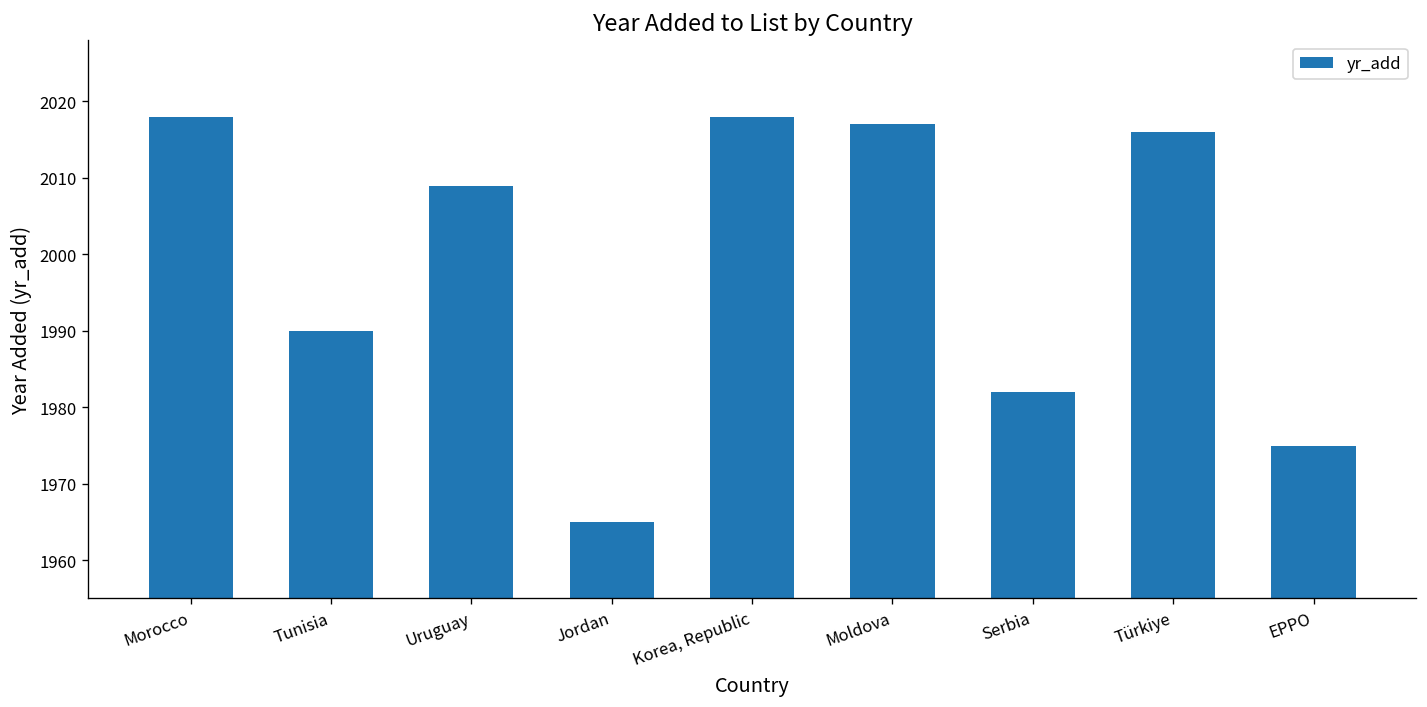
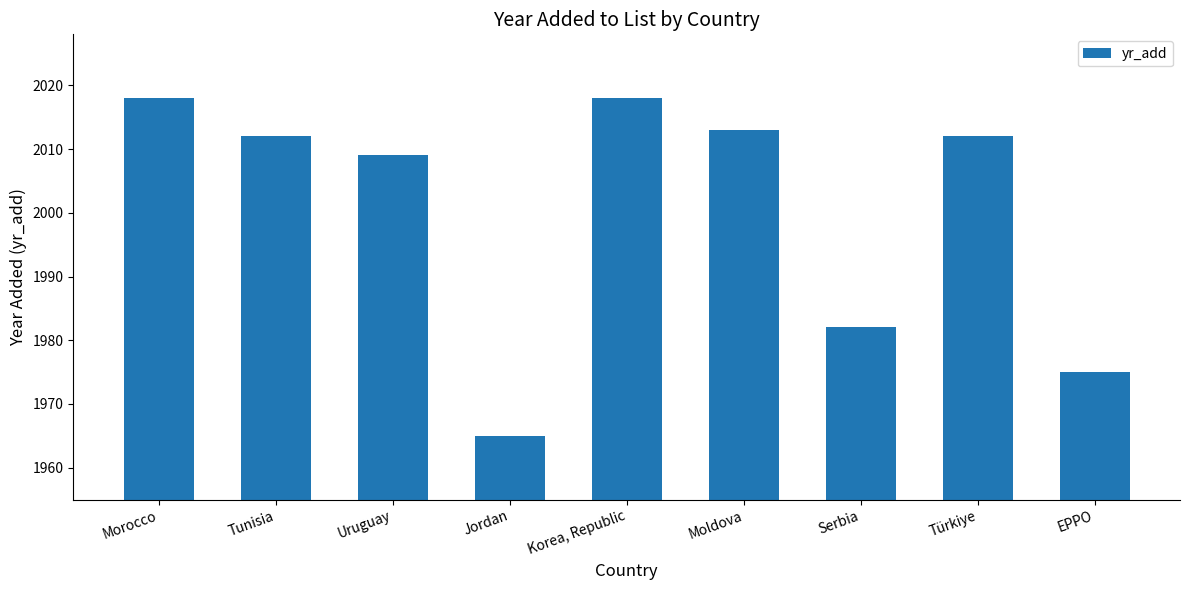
  {
    "Morocco": 2018,
-   "Tunisia": 1990,
+   "Tunisia": 2012,
    "Uruguay": 2009,
    "Jordan": 1965,
    "Korea, Republic": 2018,
-   "Moldova": 2017,
+   "Moldova": 2013,
    "Serbia": 1982,
-   "Türkiye": 2016,
+   "Türkiye": 2012,
    "EPPO": 1975
  }
